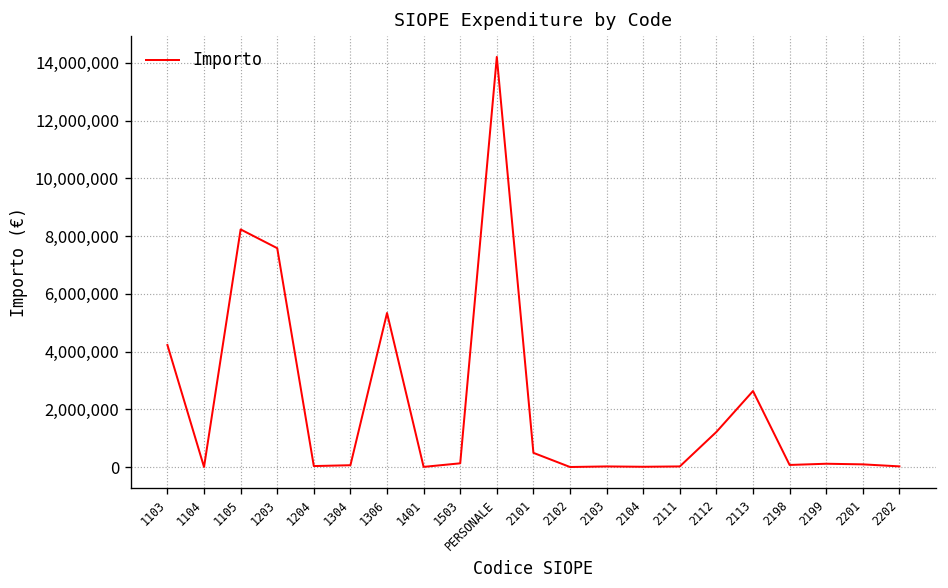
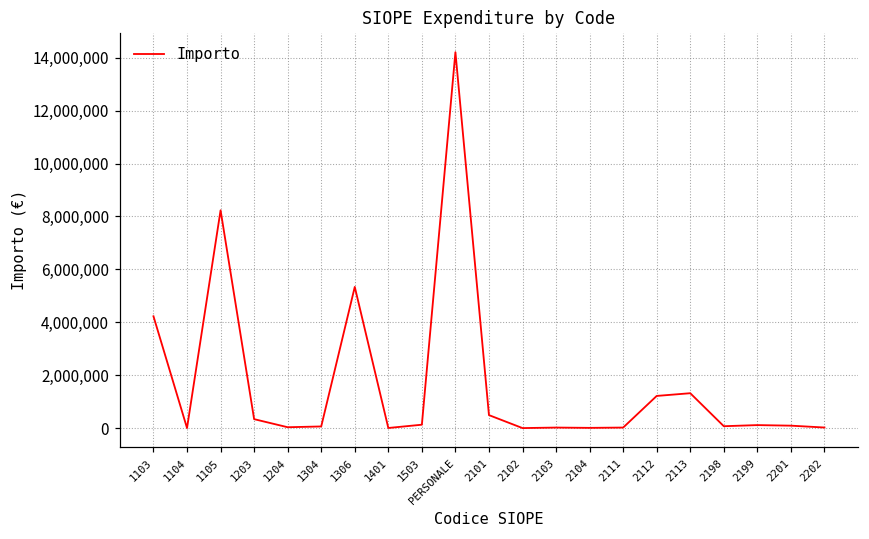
  {
    "1103": "4,200,000",
    "1104": "0",
    "1105": "8,200,000",
-   "1203": "7,600,000",
+   "1203": "300,000",
    "1204": "0",
    "1304": "100,000",
    "1306": "5,300,000",
    "1401": "0",
    "1503": "100,000",
    "PERSONALE": "14,200,000",
    "2101": "500,000",
    "2102": "0",
    "2103": "0",
    "2104": "0",
    "2111": "0",
    "2112": "1,200,000",
-   "2113": "2,600,000",
+   "2113": "1,300,000",
    "2198": "100,000",
    "2199": "100,000",
    "2201": "100,000",
    "2202": "0"
  }
